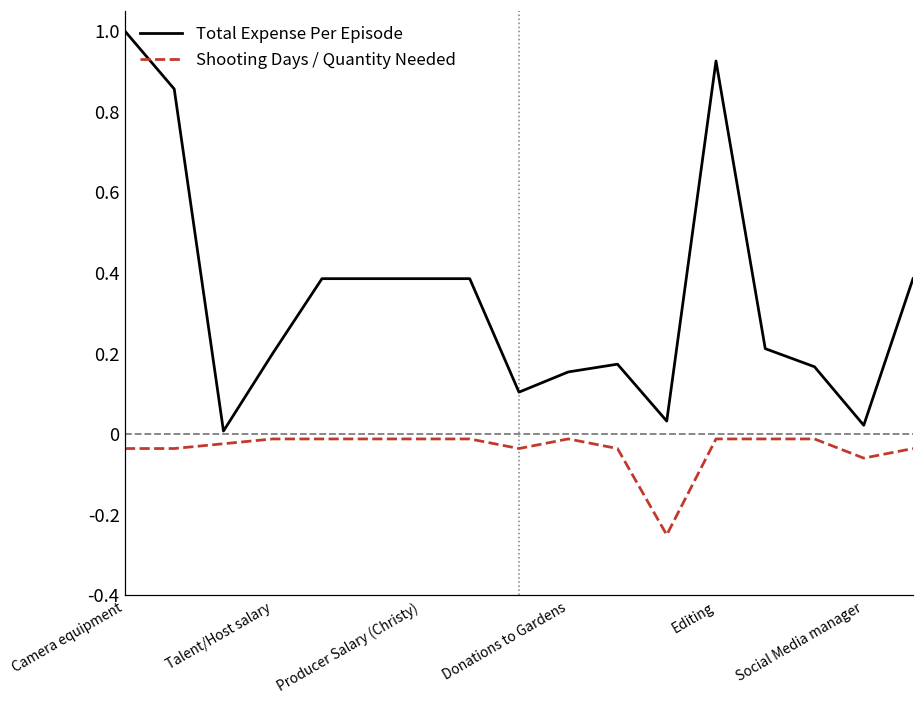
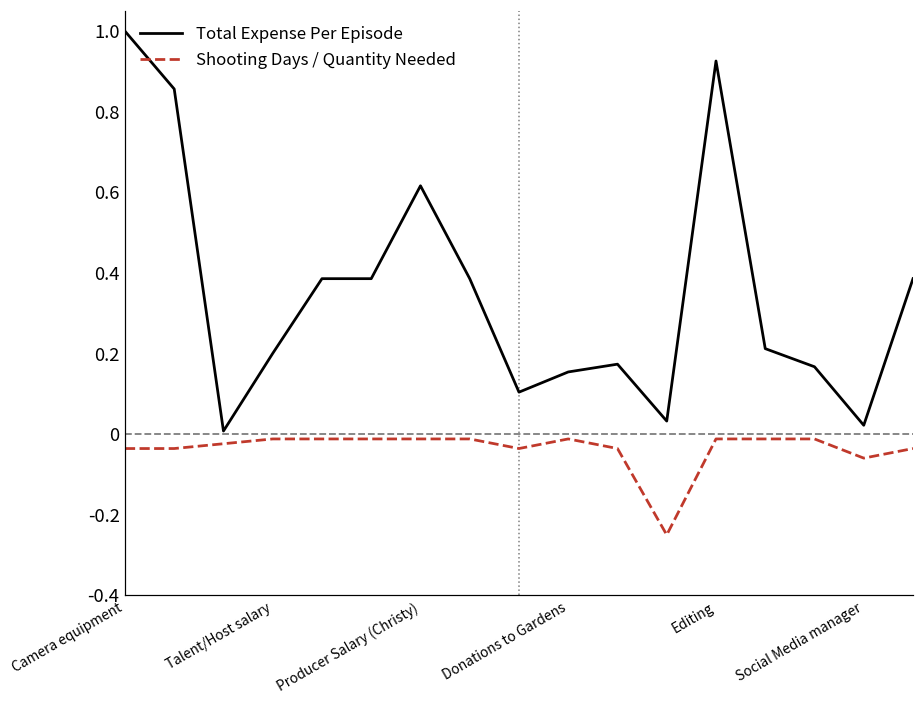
  {
    "Total Expense Per Episode": {
      "Camera equipment": 1.00,
      "Talent/Host salary": 0.20,
-     "Producer Salary (Christy)": 0.39,
+     "Producer Salary (Christy)": 0.62,
      "Donations to Gardens": 0.15,
      "Editing": 0.93,
      "Social Media manager": 0.02
    },
    "Shooting Days / Quantity Needed": {
      "Camera equipment": -0.04,
      "Talent/Host salary": -0.01,
      "Producer Salary (Christy)": -0.01,
      "Donations to Gardens": -0.01,
      "Editing": -0.01,
      "Social Media manager": -0.06
    }
  }
